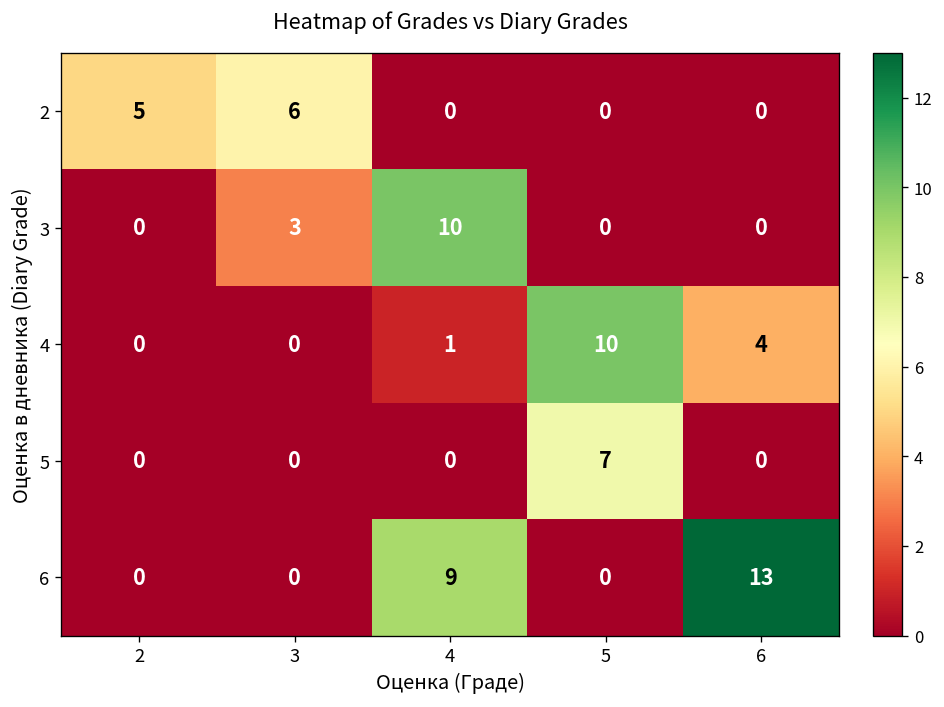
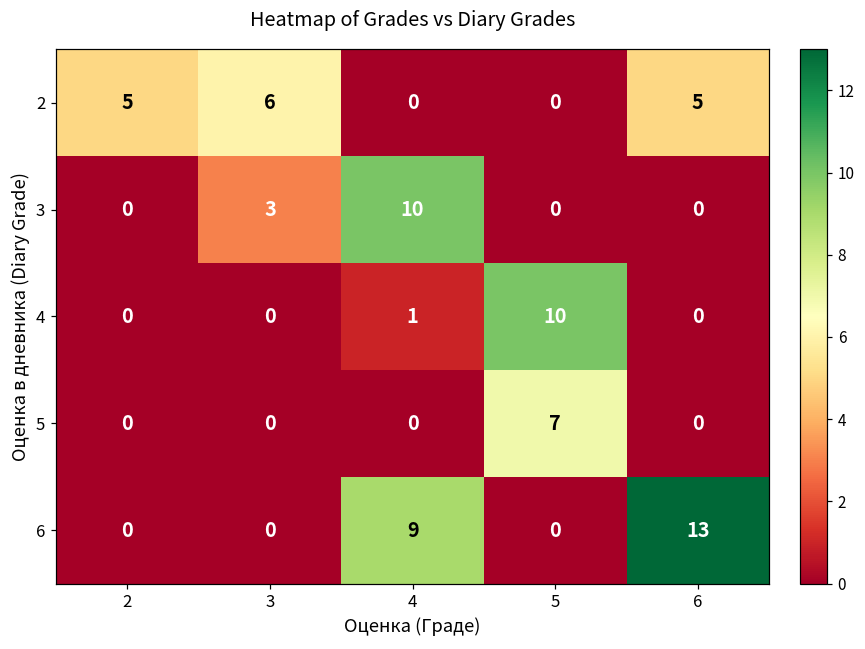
  {
    "2": {
      "2": 5,
      "3": 6,
      "4": 0,
      "5": 0,
-     "6": 0
+     "6": 5
    },
    "3": {
      "2": 0,
      "3": 3,
      "4": 10,
      "5": 0,
      "6": 0
    },
    "4": {
      "2": 0,
      "3": 0,
      "4": 1,
      "5": 10,
-     "6": 4
+     "6": 0
    },
    "5": {
      "2": 0,
      "3": 0,
      "4": 0,
      "5": 7,
      "6": 0
    },
    "6": {
      "2": 0,
      "3": 0,
      "4": 9,
      "5": 0,
      "6": 13
    }
  }
